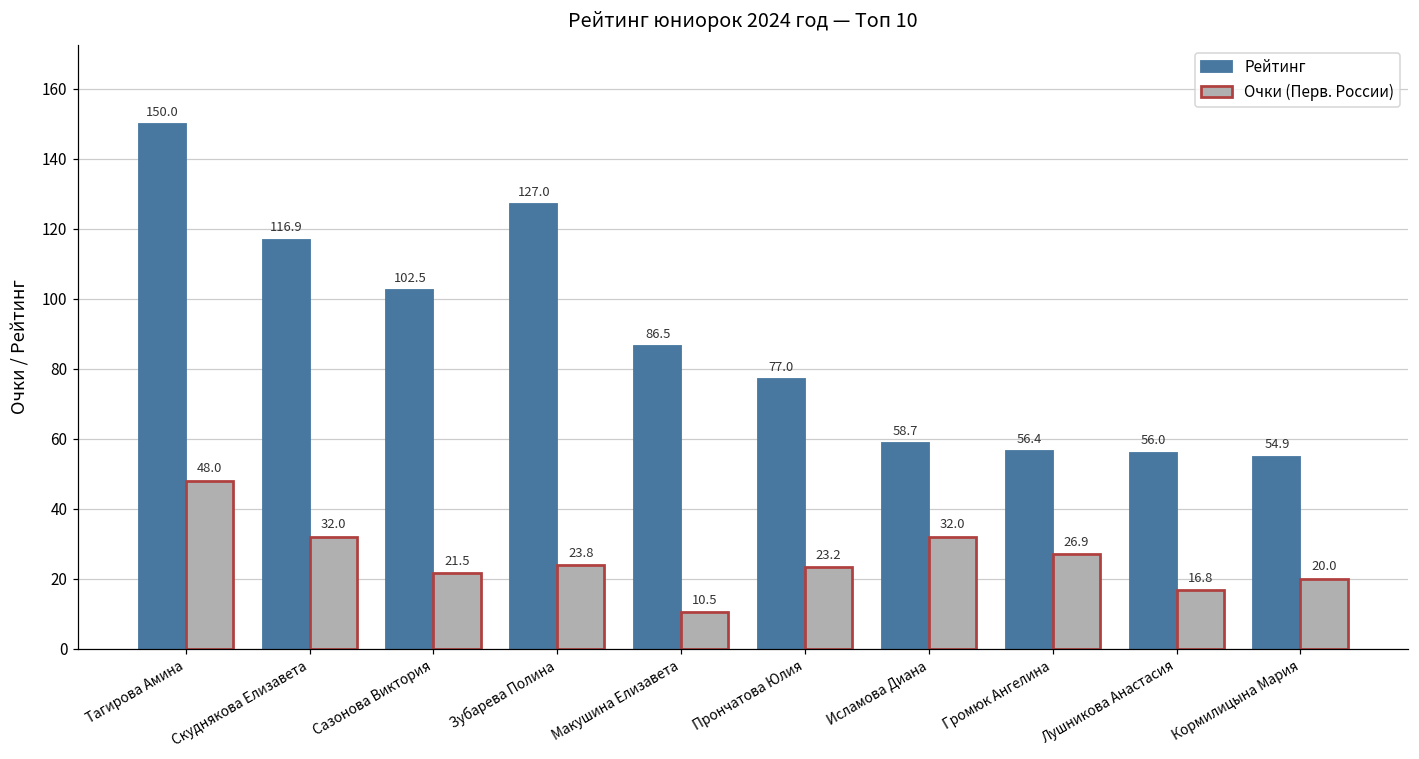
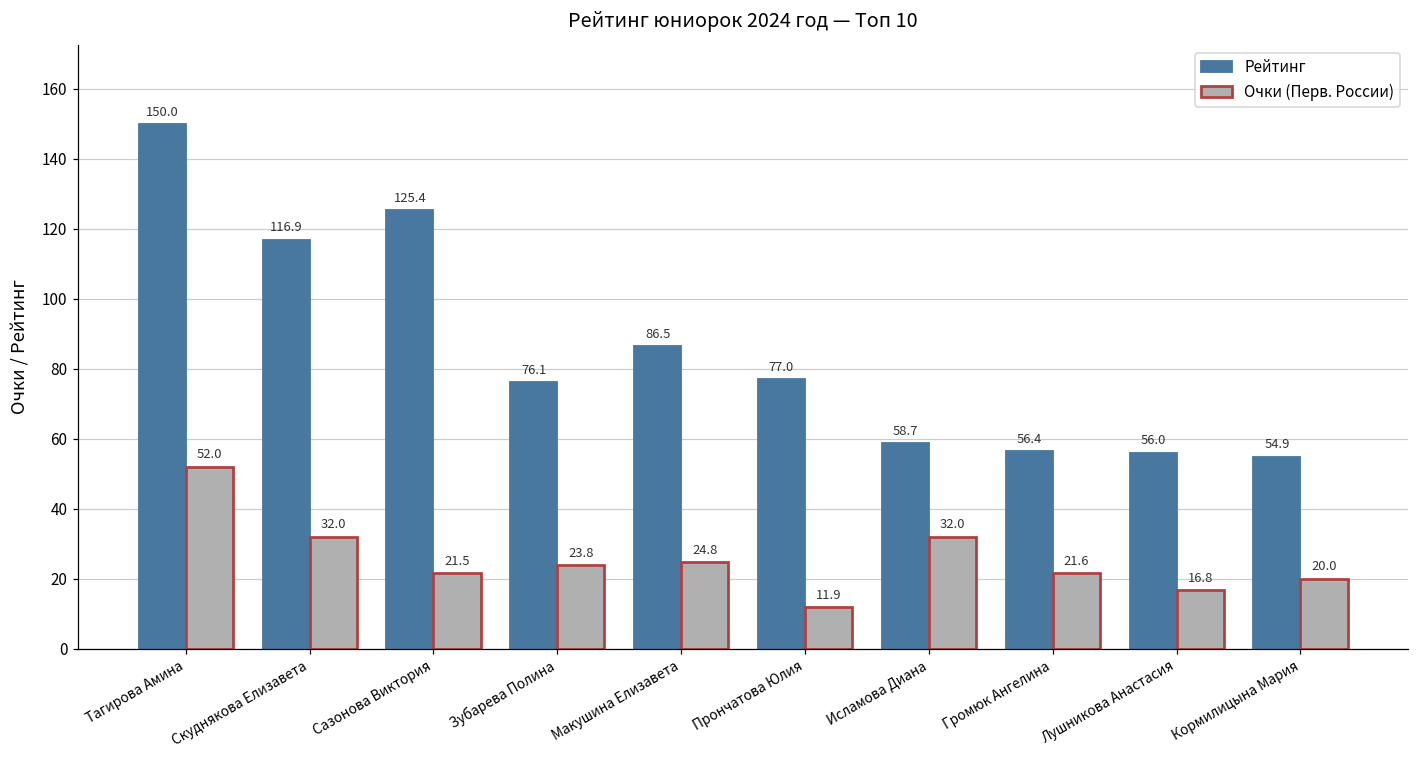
  {
    "Рейтинг": {
      "Тагирова Амина": 150.0,
      "Скуднякова Елизавета": 116.9,
-     "Сазонова Виктория": 102.5,
-     "Зубарева Полина": 127.0,
+     "Сазонова Виктория": 125.4,
+     "Зубарева Полина": 76.1,
      "Макушина Елизавета": 86.5,
      "Прончатова Юлия": 77.0,
      "Исламова Диана": 58.7,
      "Громюк Ангелина": 56.4,
      "Лушникова Анастасия": 56.0,
      "Кормилицына Мария": 54.9
    },
    "Очки (Перв. России)": {
-     "Тагирова Амина": 48.0,
+     "Тагирова Амина": 52.0,
      "Скуднякова Елизавета": 32.0,
      "Сазонова Виктория": 21.5,
      "Зубарева Полина": 23.8,
-     "Макушина Елизавета": 10.5,
-     "Прончатова Юлия": 23.2,
+     "Макушина Елизавета": 24.8,
+     "Прончатова Юлия": 11.9,
      "Исламова Диана": 32.0,
-     "Громюк Ангелина": 26.9,
+     "Громюк Ангелина": 21.6,
      "Лушникова Анастасия": 16.8,
      "Кормилицына Мария": 20.0
    }
  }
